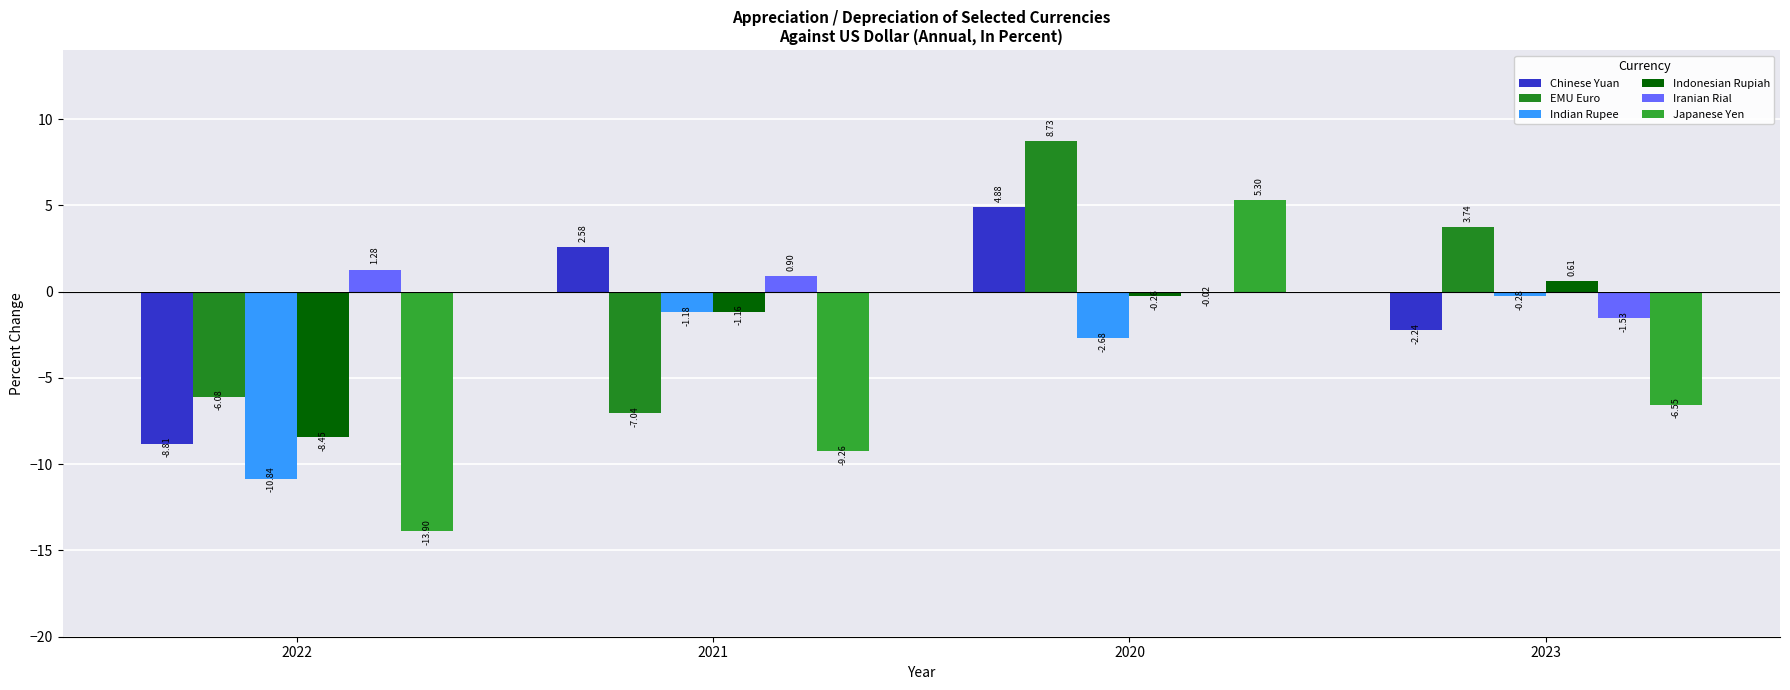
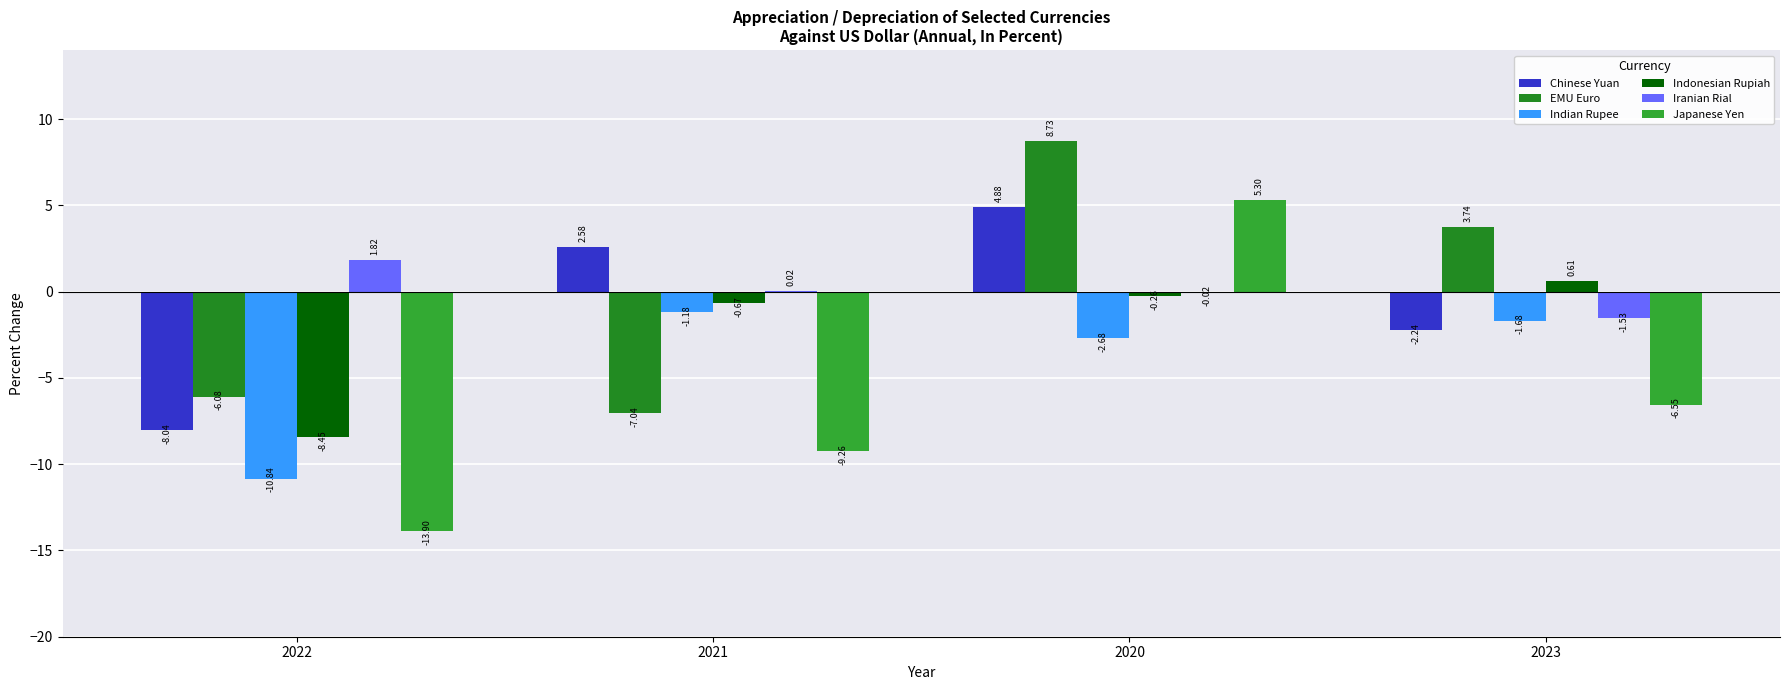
  {
    "Chinese Yuan": {
-     "2022": -8.81,
+     "2022": -8.04,
      "2021": 2.58,
      "2020": 4.88,
      "2023": -2.24
    },
    "Indian Rupee": {
      "2022": -10.84,
      "2021": -1.18,
      "2020": -2.68,
-     "2023": -0.28
+     "2023": -1.68
    },
    "Indonesian Rupiah": {
      "2022": -8.45,
-     "2021": -1.16,
+     "2021": -0.67,
      "2020": -0.26,
      "2023": 0.61
    },
    "Iranian Rial": {
-     "2022": 1.28,
-     "2021": 0.90,
+     "2022": 1.82,
+     "2021": 0.02,
      "2020": -0.02,
      "2023": -1.53
    }
  }
